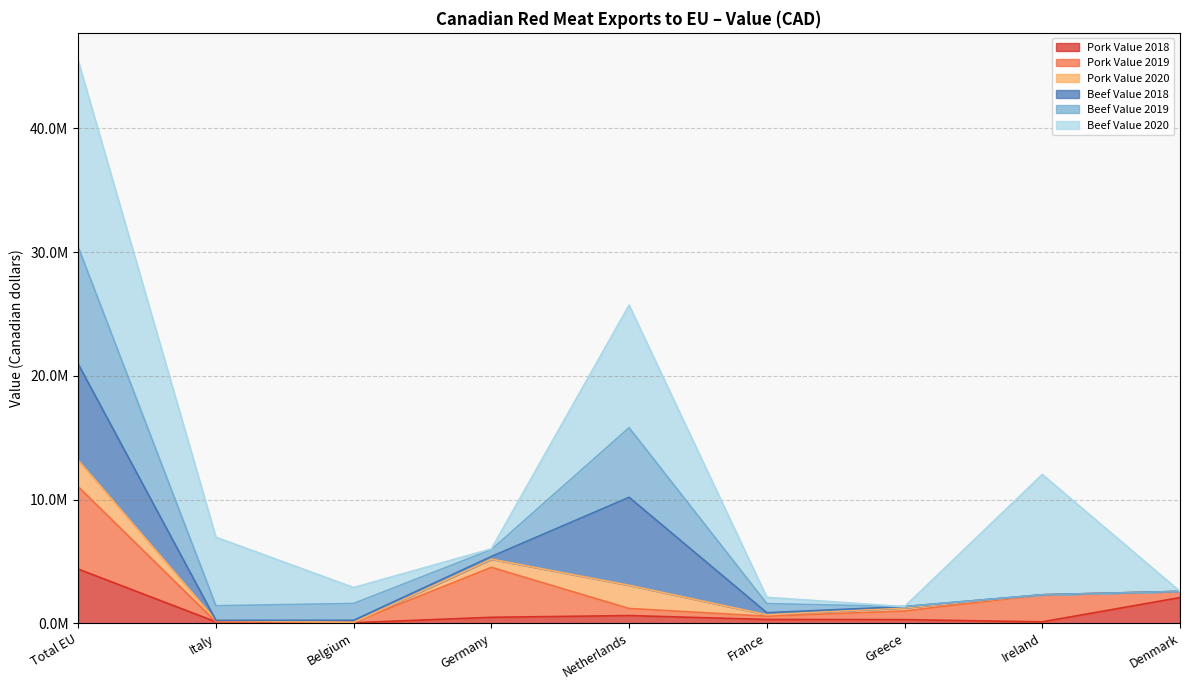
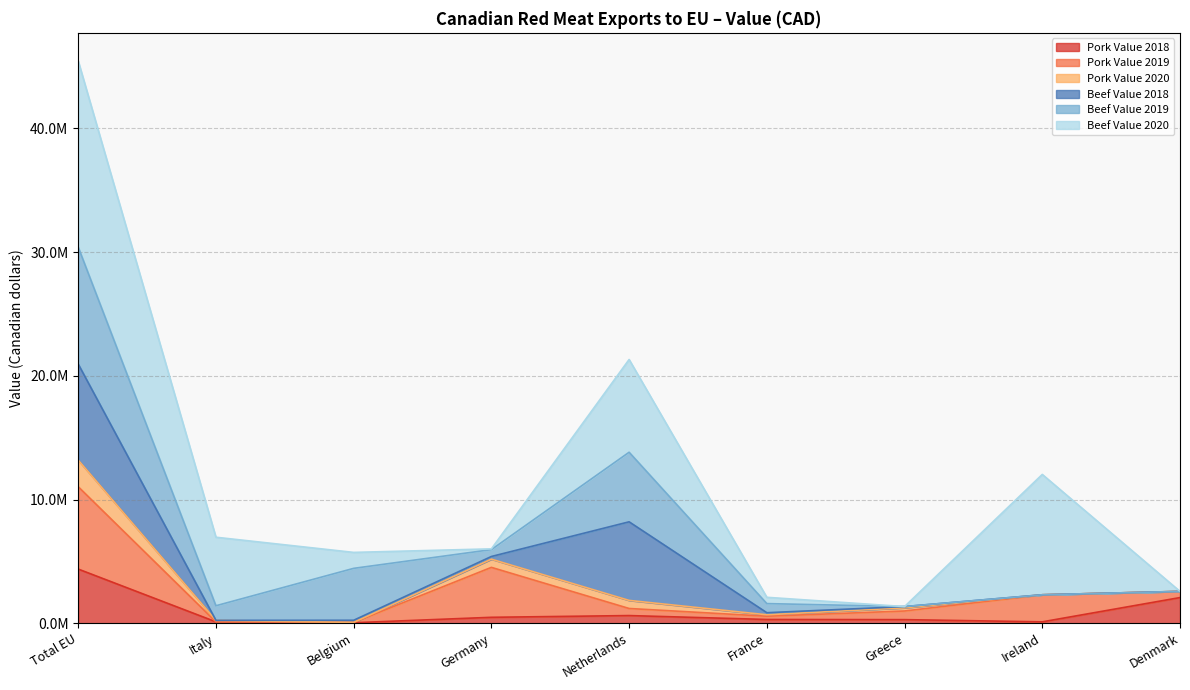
  {
    "Pork Value 2018": {
      "Total EU": 4400000,
      "Germany": 500000,
      "Netherlands": 600000,
      "France": 300000,
      "Greece": 300000,
      "Ireland": 100000,
      "Denmark": 2100000
    },
    "Pork Value 2019": {
      "Total EU": 6700000,
      "Germany": 4000000,
      "Netherlands": 600000,
      "Greece": 700000
    },
    "Pork Value 2020": {
      "Total EU": 2200000,
      "Germany": 700000,
-     "Netherlands": 1900000
+     "Netherlands": 700000
    },
    "Beef Value 2018": {
      "Total EU": 7800000,
      "Germany": 200000,
-     "Netherlands": 7100000
+     "Netherlands": 6400000
    },
    "Beef Value 2019": {
      "Total EU": 9500000,
      "Italy": 1200000,
-     "Belgium": 1400000,
+     "Belgium": 4200000,
      "Netherlands": 5600000,
      "France": 700000
    },
    "Beef Value 2020": {
      "Total EU": 15000000,
      "Italy": 5500000,
      "Belgium": 1300000,
-     "Netherlands": 9900000,
+     "Netherlands": 7500000,
      "France": 500000,
      "Ireland": 9700000
    }
  }
